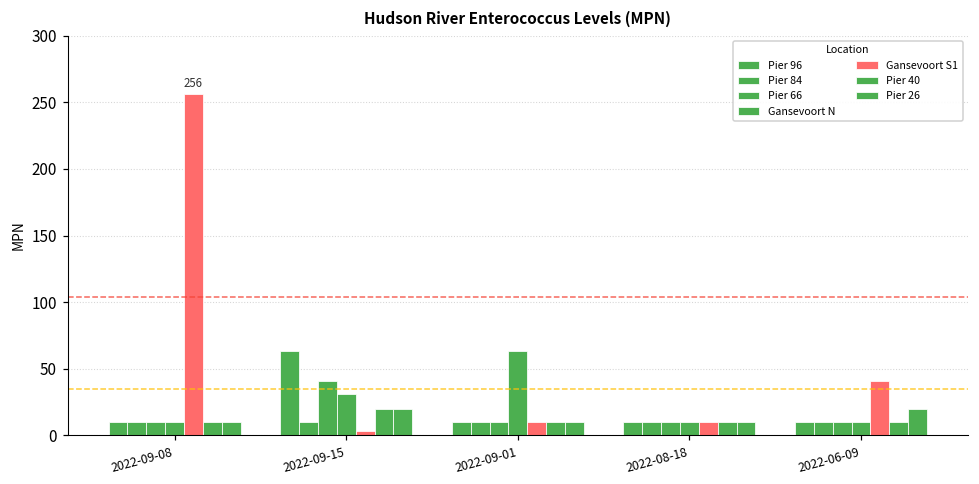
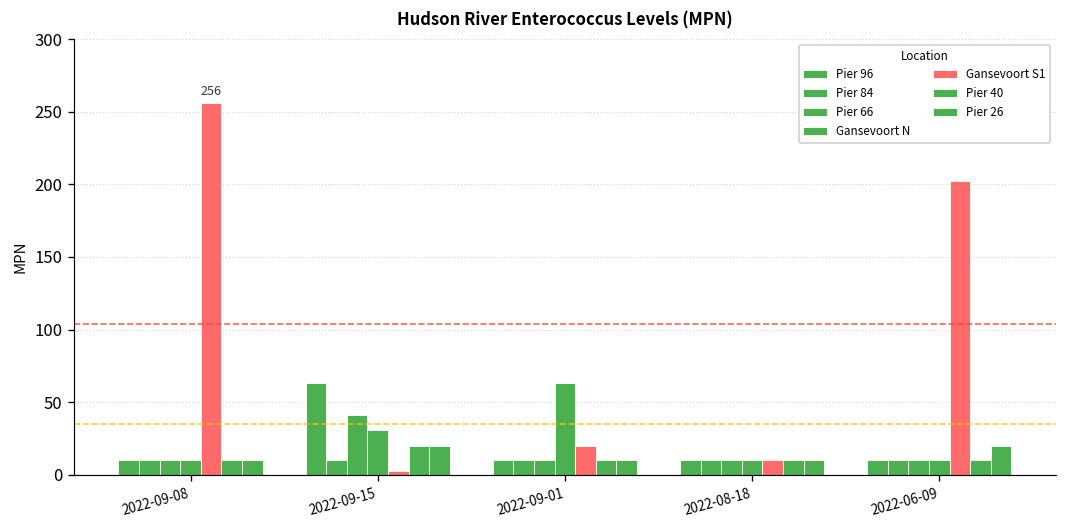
  {
    "Gansevoort S1": {
      "2022-09-15": 3,
-     "2022-09-01": 10,
+     "2022-09-01": 20,
      "2022-08-18": 10,
-     "2022-06-09": 41
+     "2022-06-09": 202
    }
  }
